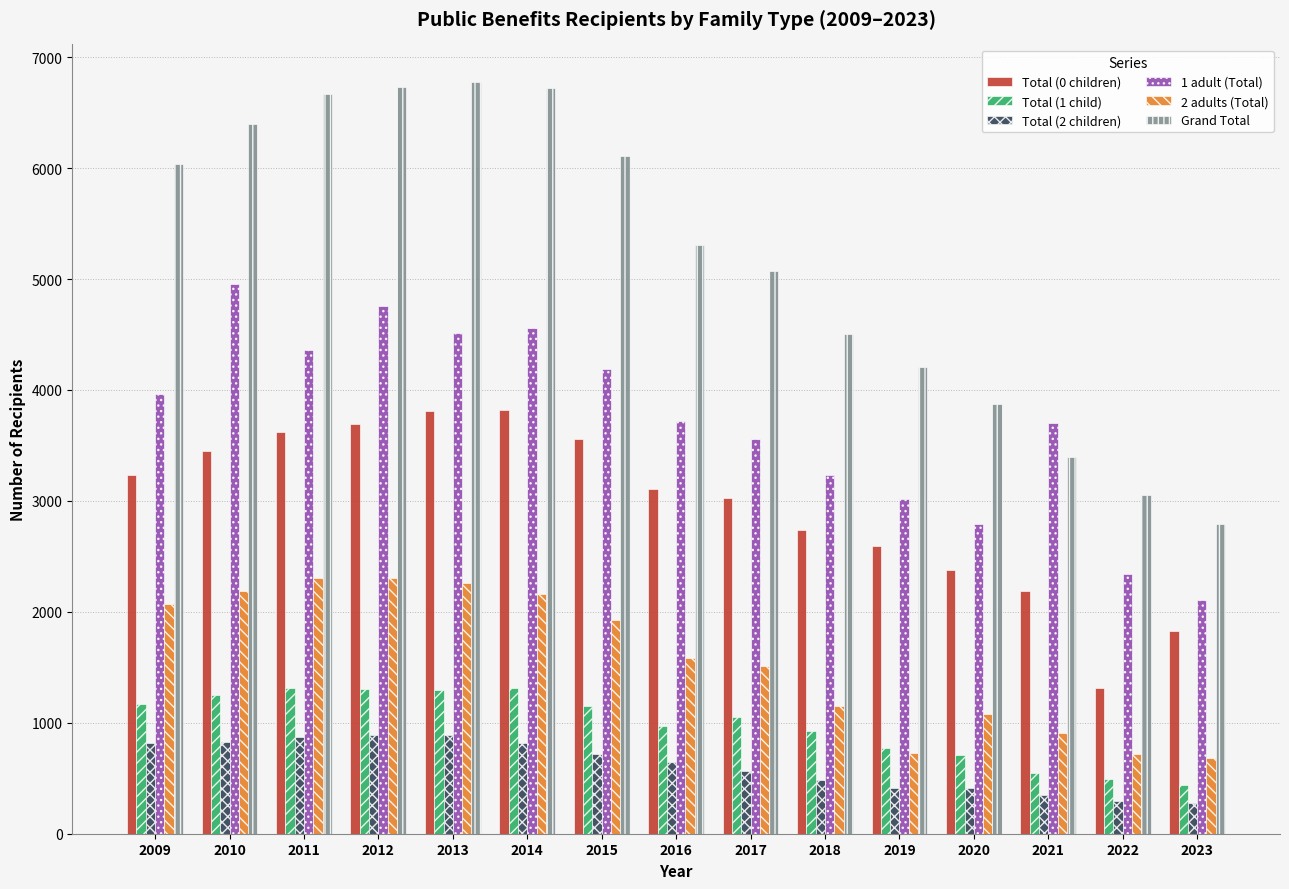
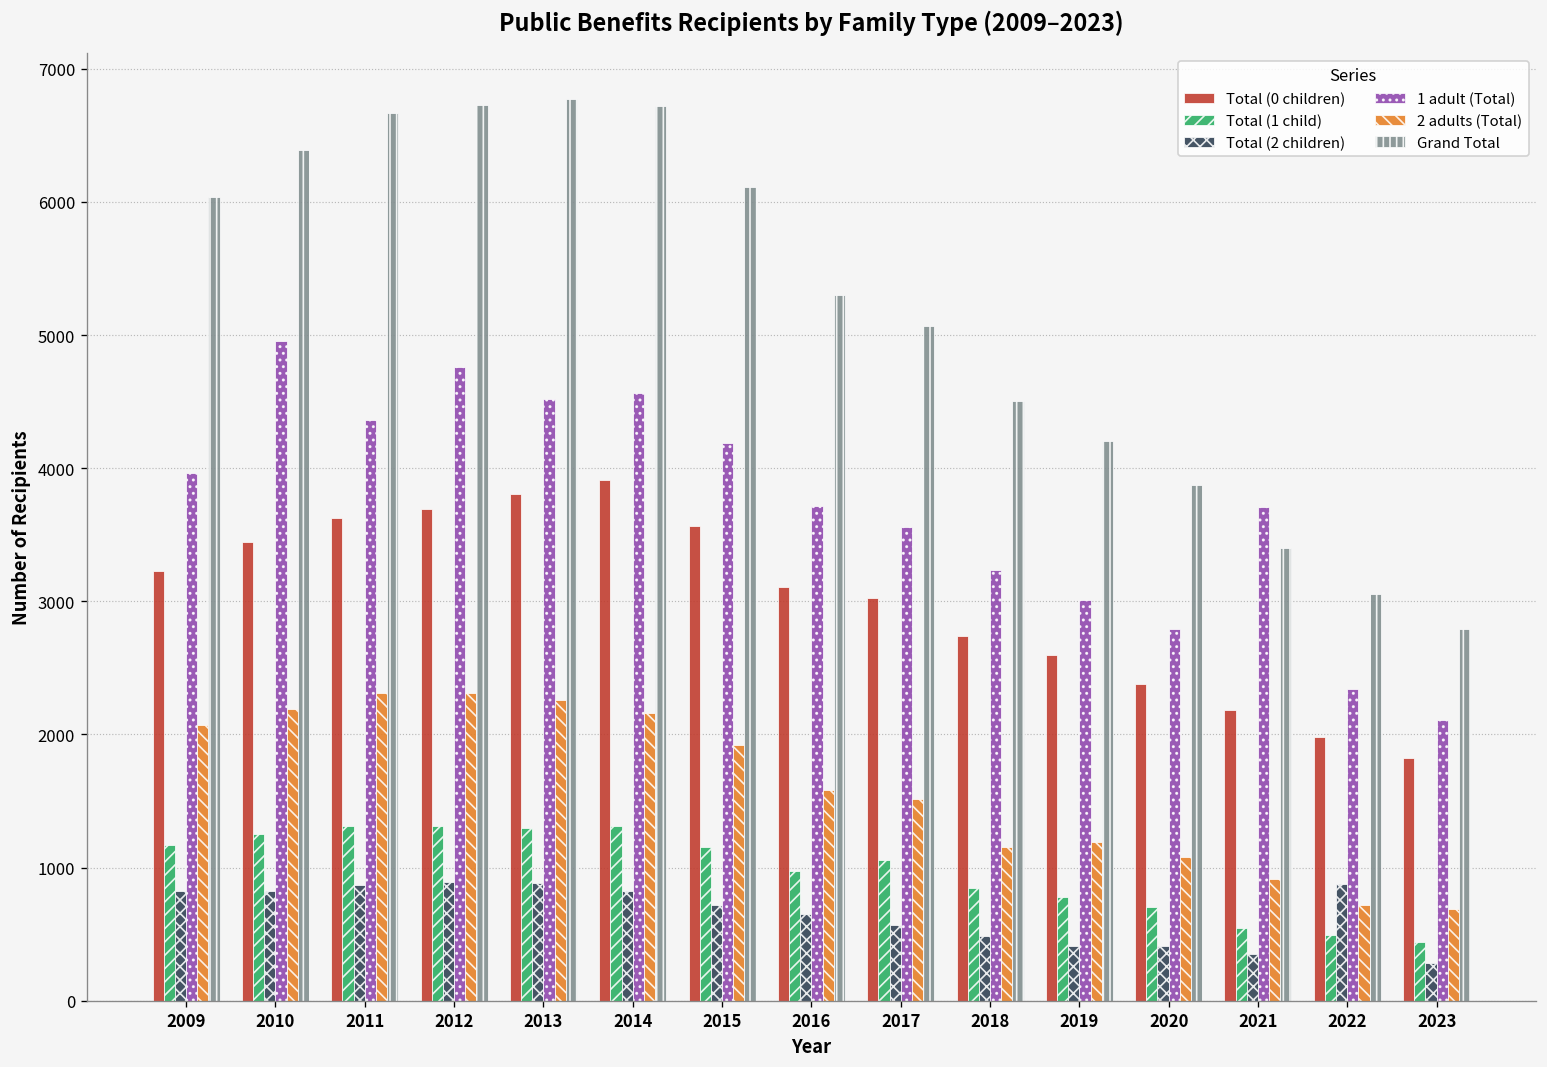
  {
    "Total (0 children)": {
      "2009": 3230,
      "2010": 3450,
      "2011": 3620,
      "2012": 3690,
      "2013": 3810,
-     "2014": 3820,
+     "2014": 3910,
      "2015": 3560,
      "2016": 3110,
      "2017": 3020,
      "2018": 2740,
      "2019": 2600,
      "2020": 2380,
      "2021": 2180,
-     "2022": 1320,
+     "2022": 1980,
      "2023": 1820
    },
    "Total (1 child)": {
      "2009": 1170,
      "2010": 1250,
      "2011": 1310,
      "2012": 1310,
      "2013": 1300,
      "2014": 1310,
      "2015": 1150,
      "2016": 970,
      "2017": 1050,
-     "2018": 920,
+     "2018": 850,
      "2019": 780,
      "2020": 710,
      "2021": 550,
      "2022": 500,
      "2023": 440
    },
    "Total (2 children)": {
      "2009": 820,
      "2010": 820,
      "2011": 870,
      "2012": 890,
      "2013": 890,
      "2014": 820,
      "2015": 720,
      "2016": 650,
      "2017": 570,
      "2018": 490,
      "2019": 410,
      "2020": 410,
      "2021": 350,
-     "2022": 300,
+     "2022": 880,
      "2023": 280
    },
    "1 adult (Total)": {
      "2009": 3960,
      "2010": 4960,
      "2011": 4360,
      "2012": 4760,
      "2013": 4520,
      "2014": 4560,
      "2015": 4190,
      "2016": 3720,
      "2017": 3560,
      "2018": 3240,
      "2019": 3010,
      "2020": 2790,
      "2021": 3710,
      "2022": 2340,
      "2023": 2110
    },
    "2 adults (Total)": {
      "2009": 2070,
      "2010": 2190,
      "2011": 2310,
      "2012": 2310,
      "2013": 2260,
      "2014": 2160,
      "2015": 1920,
      "2016": 1590,
      "2017": 1510,
      "2018": 1150,
-     "2019": 730,
+     "2019": 1190,
      "2020": 1080,
      "2021": 910,
      "2022": 720,
      "2023": 690
    },
    "Grand Total": {
      "2009": 6040,
      "2010": 6390,
      "2011": 6670,
      "2012": 6730,
      "2013": 6780,
      "2014": 6720,
      "2015": 6110,
      "2016": 5300,
      "2017": 5070,
      "2018": 4510,
      "2019": 4200,
      "2020": 3870,
      "2021": 3400,
      "2022": 3050,
      "2023": 2790
    }
  }
